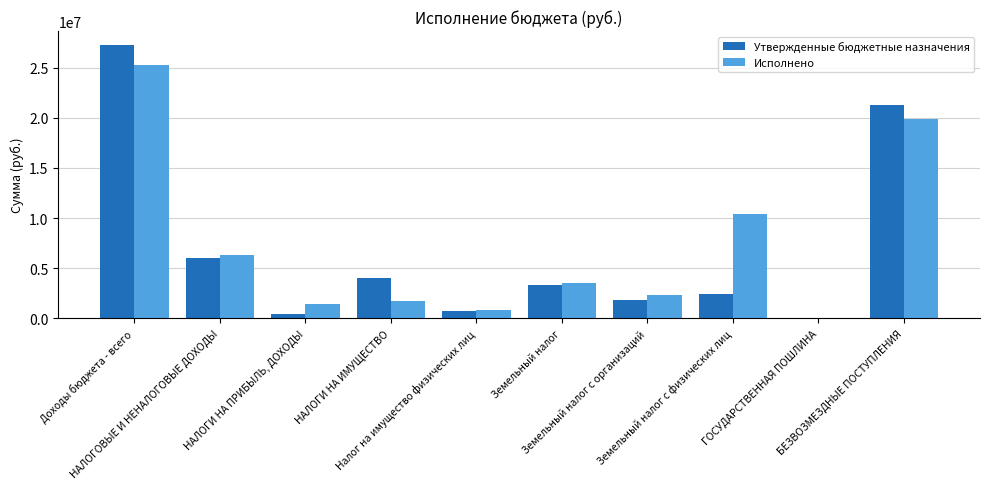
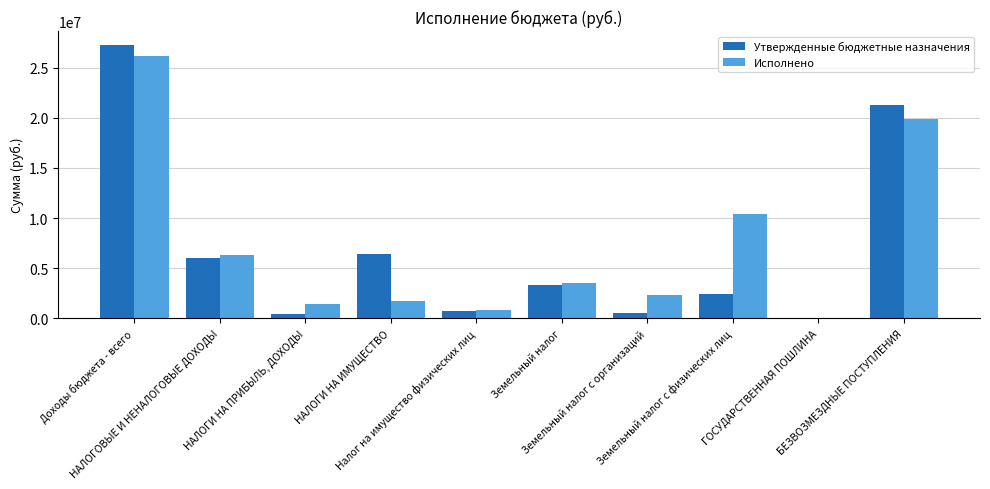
  {
    "Утвержденные бюджетные назначения": {
      "Доходы бюджета - всего": 27300000,
      "НАЛОГОВЫЕ И НЕНАЛОГОВЫЕ ДОХОДЫ": 6000000,
      "НАЛОГИ НА ПРИБЫЛЬ, ДОХОДЫ": 400000,
-     "НАЛОГИ НА ИМУЩЕСТВО": 4100000,
+     "НАЛОГИ НА ИМУЩЕСТВО": 6400000,
      "Налог на имущество физических лиц": 700000,
      "Земельный налог": 3300000,
-     "Земельный налог с организаций": 1800000,
+     "Земельный налог с организаций": 500000,
      "Земельный налог с физических лиц": 2400000,
      "БЕЗВОЗМЕЗДНЫЕ ПОСТУПЛЕНИЯ": 21200000
    },
    "Исполнено": {
-     "Доходы бюджета - всего": 25300000,
+     "Доходы бюджета - всего": 26200000,
      "НАЛОГОВЫЕ И НЕНАЛОГОВЫЕ ДОХОДЫ": 6300000,
      "НАЛОГИ НА ПРИБЫЛЬ, ДОХОДЫ": 1400000,
      "НАЛОГИ НА ИМУЩЕСТВО": 1700000,
      "Налог на имущество физических лиц": 800000,
      "Земельный налог": 3500000,
      "Земельный налог с организаций": 2300000,
      "Земельный налог с физических лиц": 10400000,
      "БЕЗВОЗМЕЗДНЫЕ ПОСТУПЛЕНИЯ": 19900000
    }
  }
